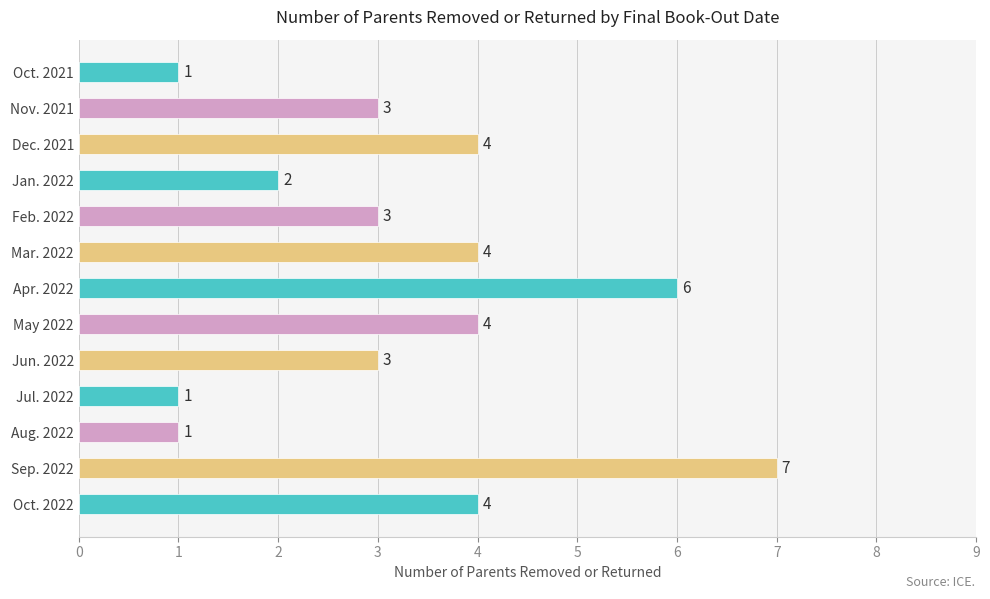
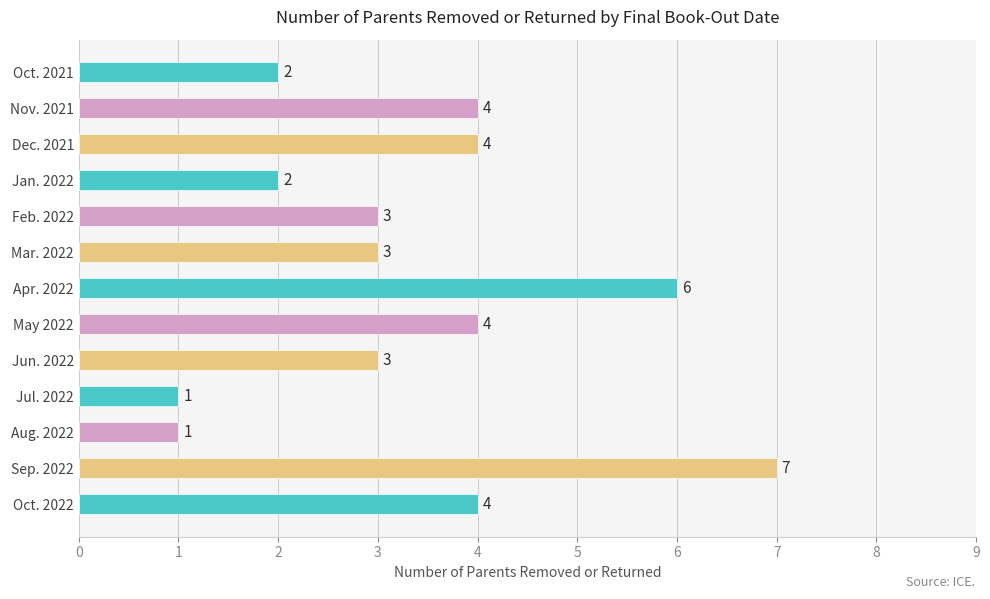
  {
-   "Oct. 2021": 1,
-   "Nov. 2021": 3,
+   "Oct. 2021": 2,
+   "Nov. 2021": 4,
    "Dec. 2021": 4,
    "Jan. 2022": 2,
    "Feb. 2022": 3,
-   "Mar. 2022": 4,
+   "Mar. 2022": 3,
    "Apr. 2022": 6,
    "May 2022": 4,
    "Jun. 2022": 3,
    "Jul. 2022": 1,
    "Aug. 2022": 1,
    "Sep. 2022": 7,
    "Oct. 2022": 4
  }
